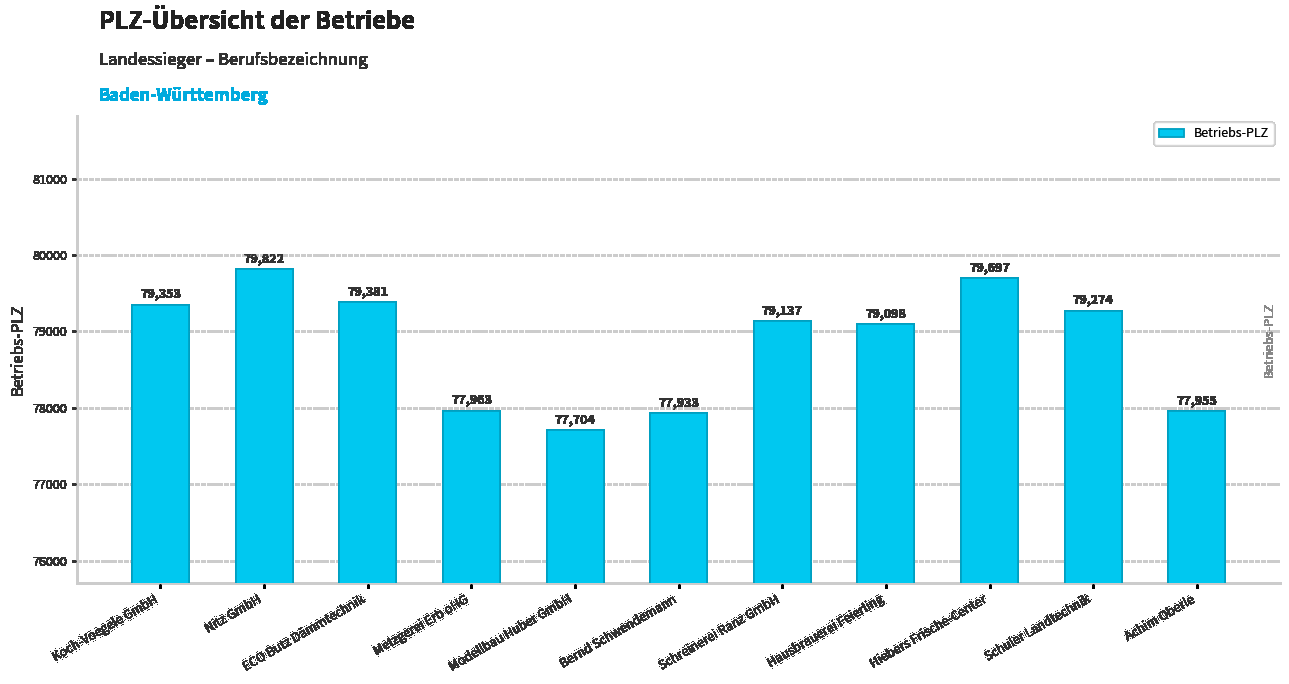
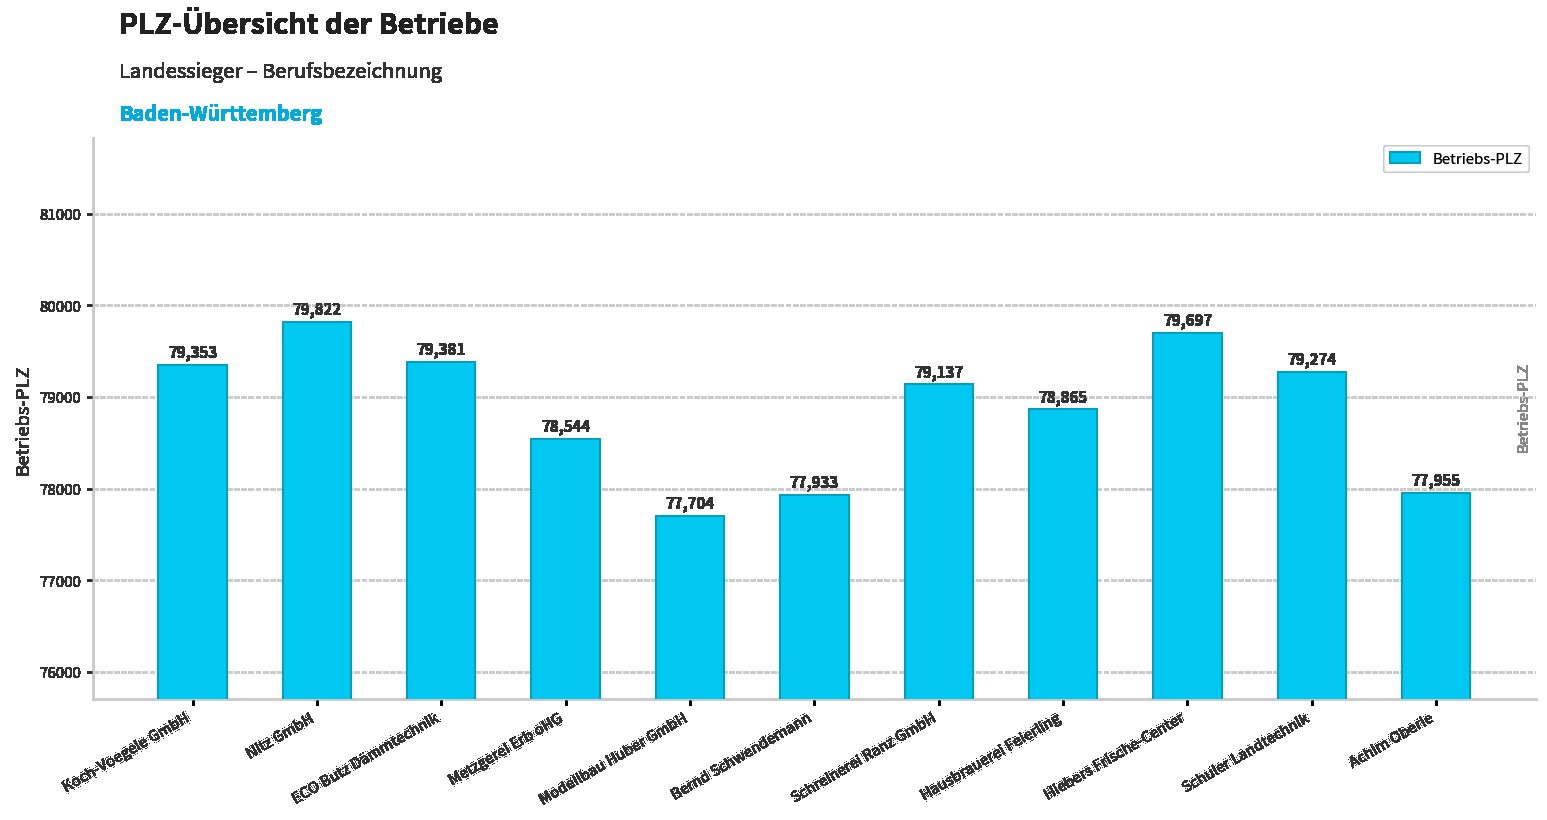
  {
    "Koch-Voegele GmbH": "79,353",
    "Nitz GmbH": "79,822",
    "ECO Butz Dämmtechnik": "79,381",
-   "Metzgerei Erb oHG": "77,963",
+   "Metzgerei Erb oHG": "78,544",
    "Modellbau Huber GmbH": "77,704",
    "Bernd Schwendemann": "77,933",
    "Schreinerei Ranz GmbH": "79,137",
-   "Hausbrauerei Feierling": "79,098",
+   "Hausbrauerei Feierling": "78,865",
    "Hiebers Frische-Center": "79,697",
    "Schuler Landtechnik": "79,274",
    "Achim Oberle": "77,955"
  }
